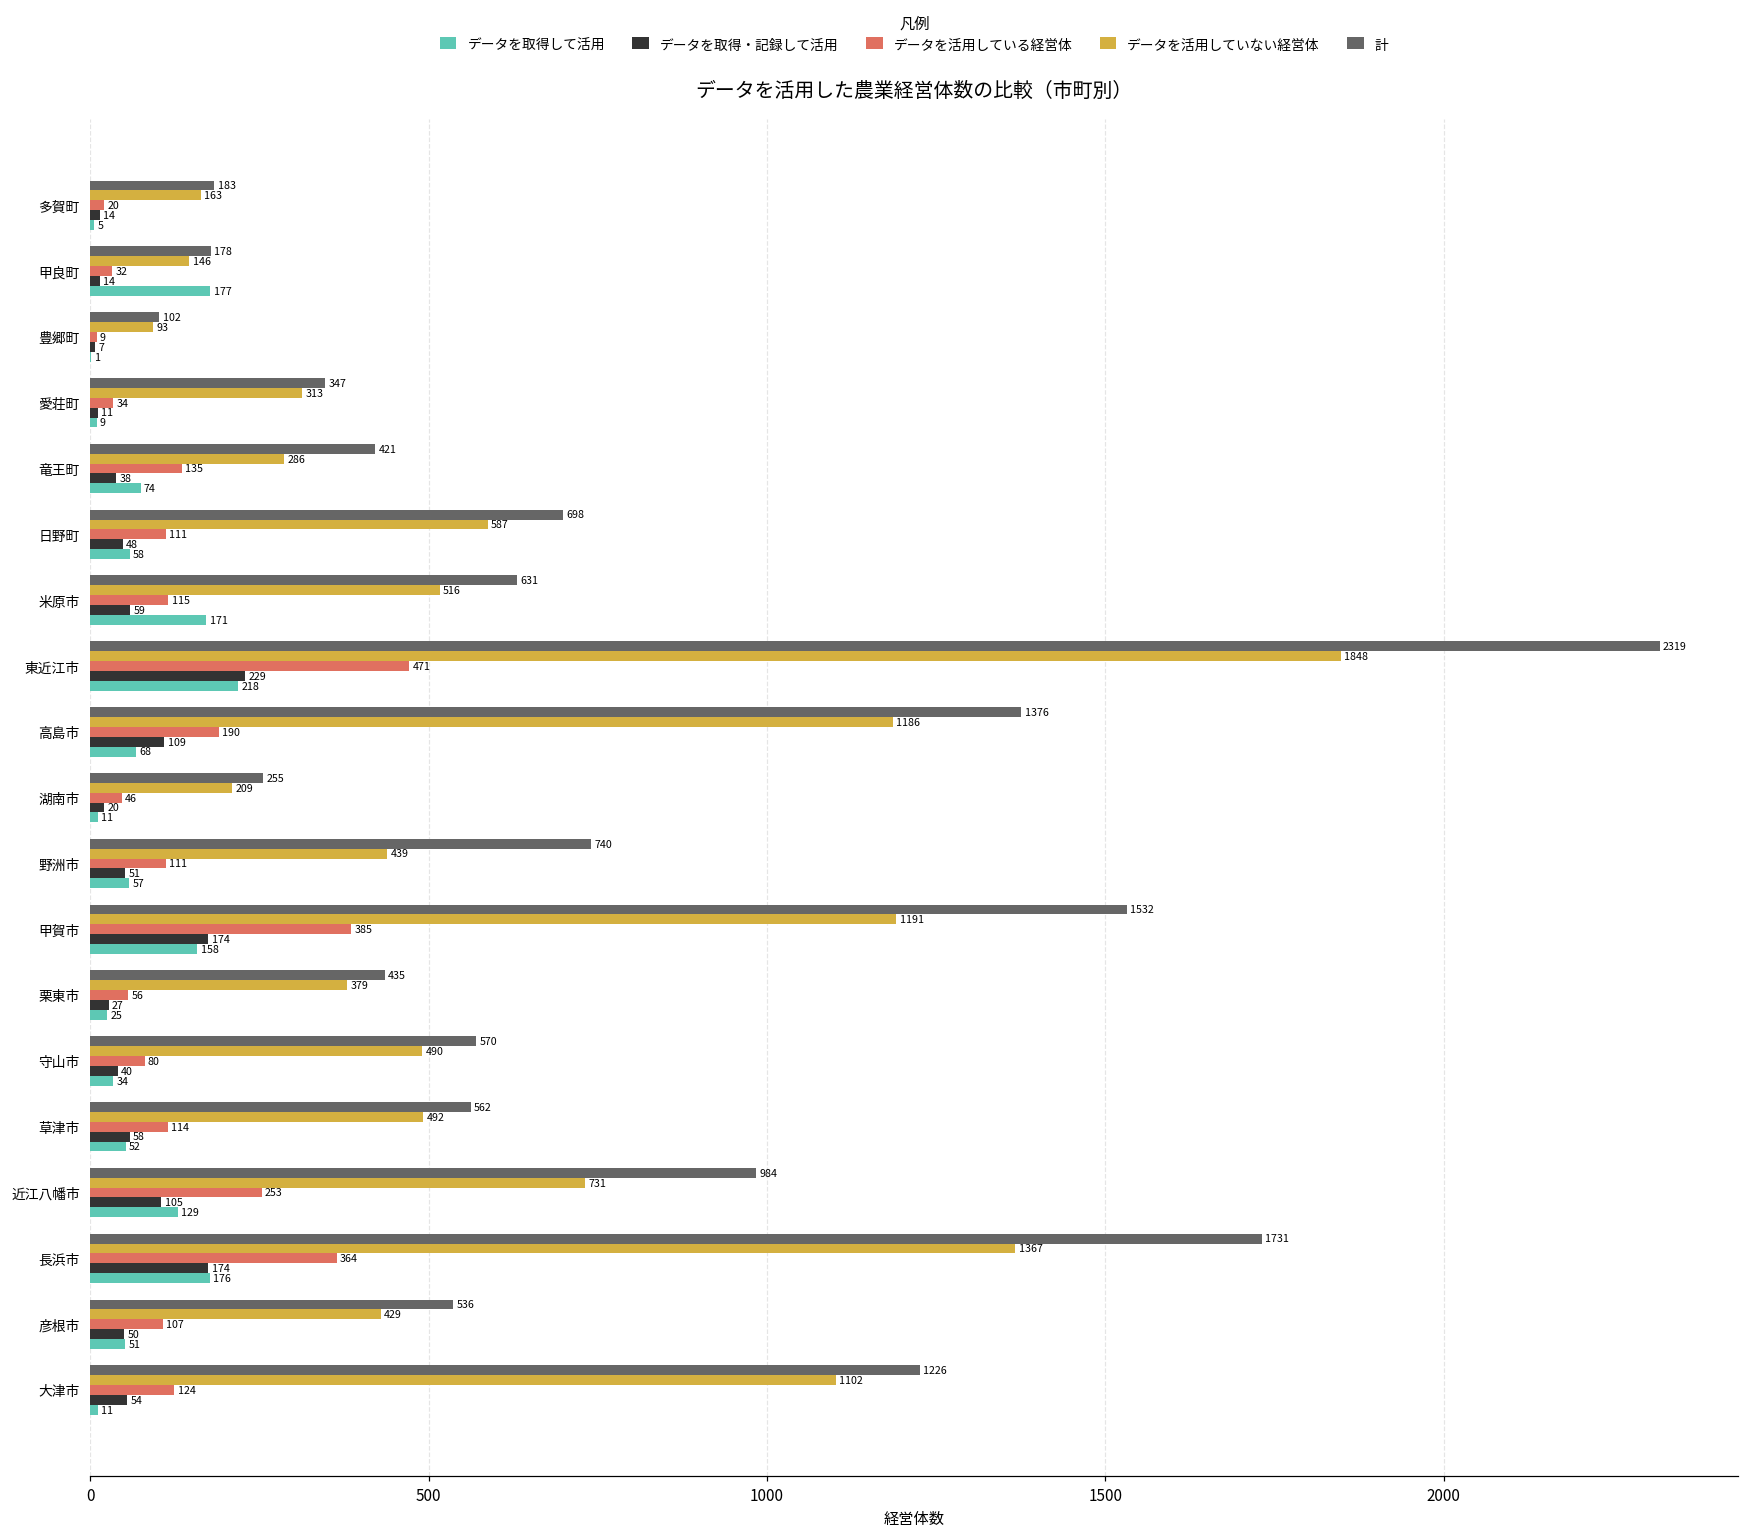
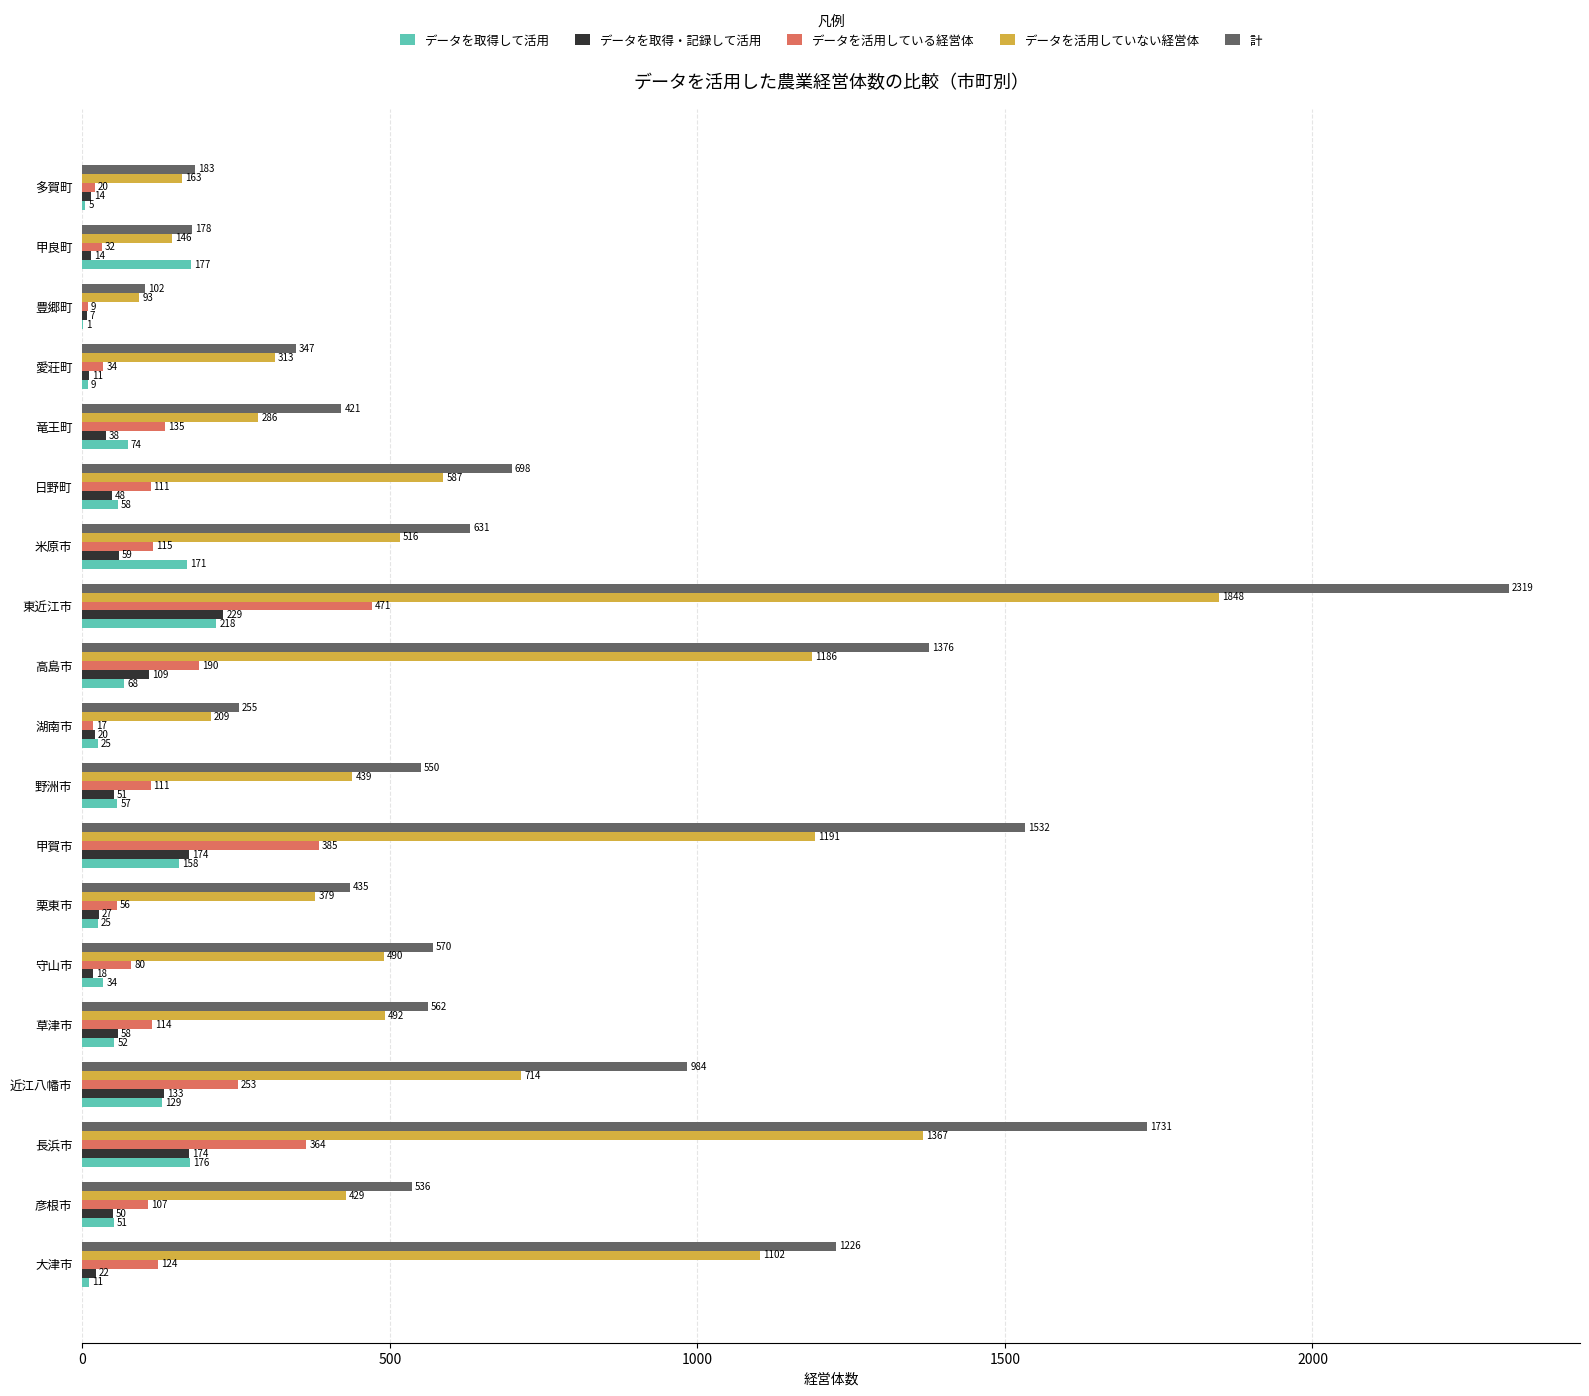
  {
    "データを取得して活用": {
      "多賀町": 5,
      "甲良町": 177,
      "豊郷町": 1,
      "愛荘町": 9,
      "竜王町": 74,
      "日野町": 58,
      "米原市": 171,
      "東近江市": 218,
      "高島市": 68,
-     "湖南市": 11,
+     "湖南市": 25,
      "野洲市": 57,
      "甲賀市": 158,
      "栗東市": 25,
      "守山市": 34,
      "草津市": 52,
      "近江八幡市": 129,
      "長浜市": 176,
      "彦根市": 51,
      "大津市": 11
    },
    "データを取得・記録して活用": {
      "多賀町": 14,
      "甲良町": 14,
      "豊郷町": 7,
      "愛荘町": 11,
      "竜王町": 38,
      "日野町": 48,
      "米原市": 59,
      "東近江市": 229,
      "高島市": 109,
      "湖南市": 20,
      "野洲市": 51,
      "甲賀市": 174,
      "栗東市": 27,
-     "守山市": 40,
+     "守山市": 18,
      "草津市": 58,
-     "近江八幡市": 105,
+     "近江八幡市": 133,
      "長浜市": 174,
      "彦根市": 50,
-     "大津市": 54
+     "大津市": 22
    },
    "データを活用している経営体": {
      "多賀町": 20,
      "甲良町": 32,
      "豊郷町": 9,
      "愛荘町": 34,
      "竜王町": 135,
      "日野町": 111,
      "米原市": 115,
      "東近江市": 471,
      "高島市": 190,
-     "湖南市": 46,
+     "湖南市": 17,
      "野洲市": 111,
      "甲賀市": 385,
      "栗東市": 56,
      "守山市": 80,
      "草津市": 114,
      "近江八幡市": 253,
      "長浜市": 364,
      "彦根市": 107,
      "大津市": 124
    },
    "データを活用していない経営体": {
      "多賀町": 163,
      "甲良町": 146,
      "豊郷町": 93,
      "愛荘町": 313,
      "竜王町": 286,
      "日野町": 587,
      "米原市": 516,
      "東近江市": 1848,
      "高島市": 1186,
      "湖南市": 209,
      "野洲市": 439,
      "甲賀市": 1191,
      "栗東市": 379,
      "守山市": 490,
      "草津市": 492,
-     "近江八幡市": 731,
+     "近江八幡市": 714,
      "長浜市": 1367,
      "彦根市": 429,
      "大津市": 1102
    },
    "計": {
      "多賀町": 183,
      "甲良町": 178,
      "豊郷町": 102,
      "愛荘町": 347,
      "竜王町": 421,
      "日野町": 698,
      "米原市": 631,
      "東近江市": 2319,
      "高島市": 1376,
      "湖南市": 255,
-     "野洲市": 740,
+     "野洲市": 550,
      "甲賀市": 1532,
      "栗東市": 435,
      "守山市": 570,
      "草津市": 562,
      "近江八幡市": 984,
      "長浜市": 1731,
      "彦根市": 536,
      "大津市": 1226
    }
  }
